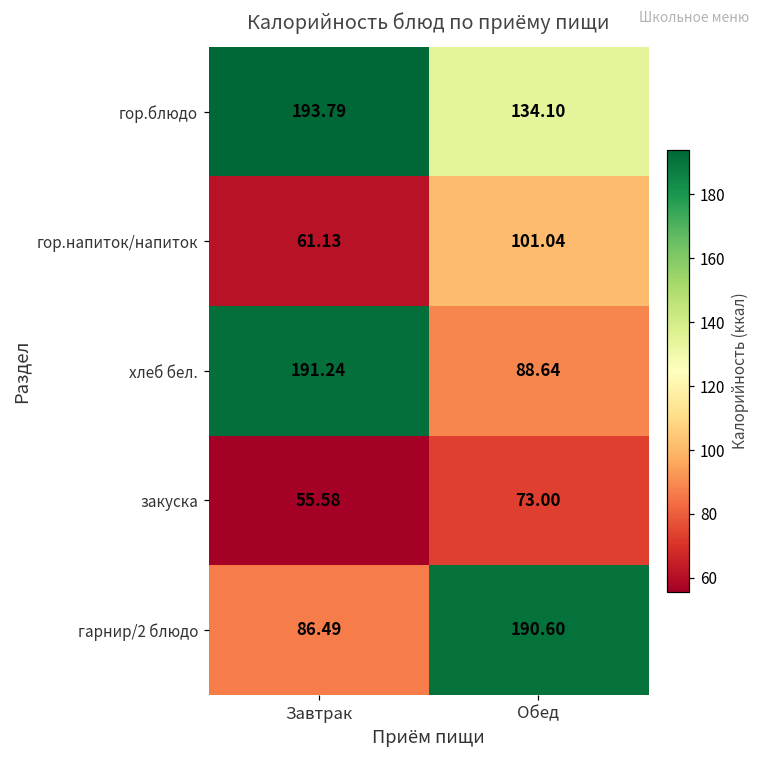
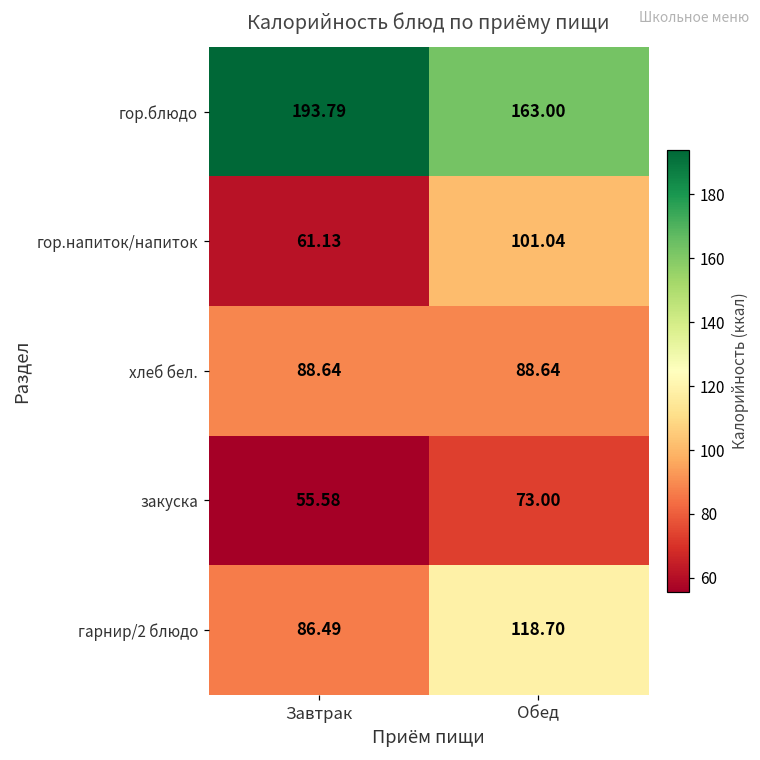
  {
    "гор.блюдо": {
      "Завтрак": 193.79,
-     "Обед": 134.10
+     "Обед": 163.00
    },
    "гор.напиток/напиток": {
      "Завтрак": 61.13,
      "Обед": 101.04
    },
    "хлеб бел.": {
-     "Завтрак": 191.24,
+     "Завтрак": 88.64,
      "Обед": 88.64
    },
    "закуска": {
      "Завтрак": 55.58,
      "Обед": 73.00
    },
    "гарнир/2 блюдо": {
      "Завтрак": 86.49,
-     "Обед": 190.60
+     "Обед": 118.70
    }
  }
